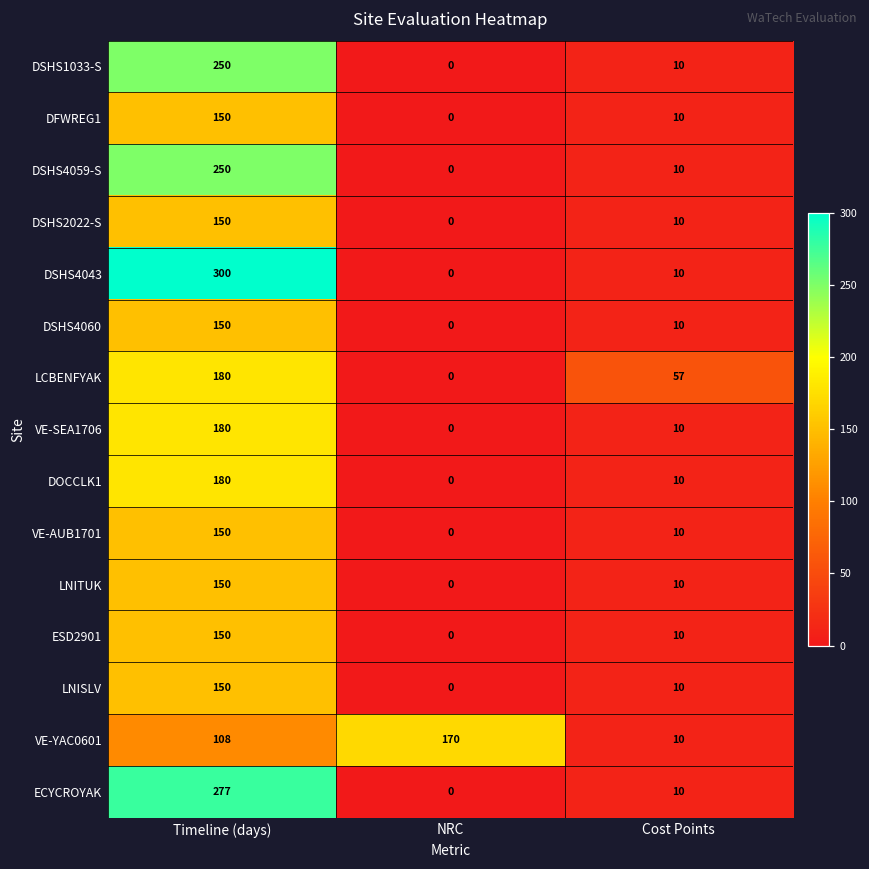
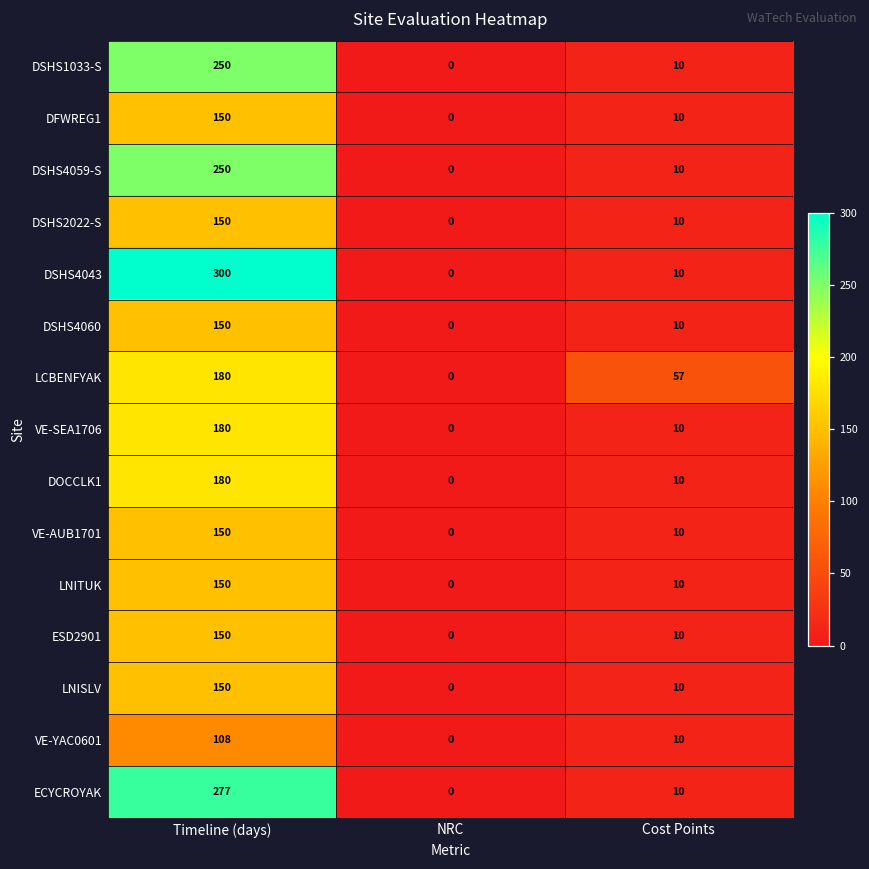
  {
    "DSHS1033-S": {
      "Timeline (days)": 250,
      "NRC": 0,
      "Cost Points": 10
    },
    "DFWREG1": {
      "Timeline (days)": 150,
      "NRC": 0,
      "Cost Points": 10
    },
    "DSHS4059-S": {
      "Timeline (days)": 250,
      "NRC": 0,
      "Cost Points": 10
    },
    "DSHS2022-S": {
      "Timeline (days)": 150,
      "NRC": 0,
      "Cost Points": 10
    },
    "DSHS4043": {
      "Timeline (days)": 300,
      "NRC": 0,
      "Cost Points": 10
    },
    "DSHS4060": {
      "Timeline (days)": 150,
      "NRC": 0,
      "Cost Points": 10
    },
    "LCBENFYAK": {
      "Timeline (days)": 180,
      "NRC": 0,
      "Cost Points": 57
    },
    "VE-SEA1706": {
      "Timeline (days)": 180,
      "NRC": 0,
      "Cost Points": 10
    },
    "DOCCLK1": {
      "Timeline (days)": 180,
      "NRC": 0,
      "Cost Points": 10
    },
    "VE-AUB1701": {
      "Timeline (days)": 150,
      "NRC": 0,
      "Cost Points": 10
    },
    "LNITUK": {
      "Timeline (days)": 150,
      "NRC": 0,
      "Cost Points": 10
    },
    "ESD2901": {
      "Timeline (days)": 150,
      "NRC": 0,
      "Cost Points": 10
    },
    "LNISLV": {
      "Timeline (days)": 150,
      "NRC": 0,
      "Cost Points": 10
    },
    "VE-YAC0601": {
      "Timeline (days)": 108,
-     "NRC": 170,
+     "NRC": 0,
      "Cost Points": 10
    },
    "ECYCROYAK": {
      "Timeline (days)": 277,
      "NRC": 0,
      "Cost Points": 10
    }
  }
